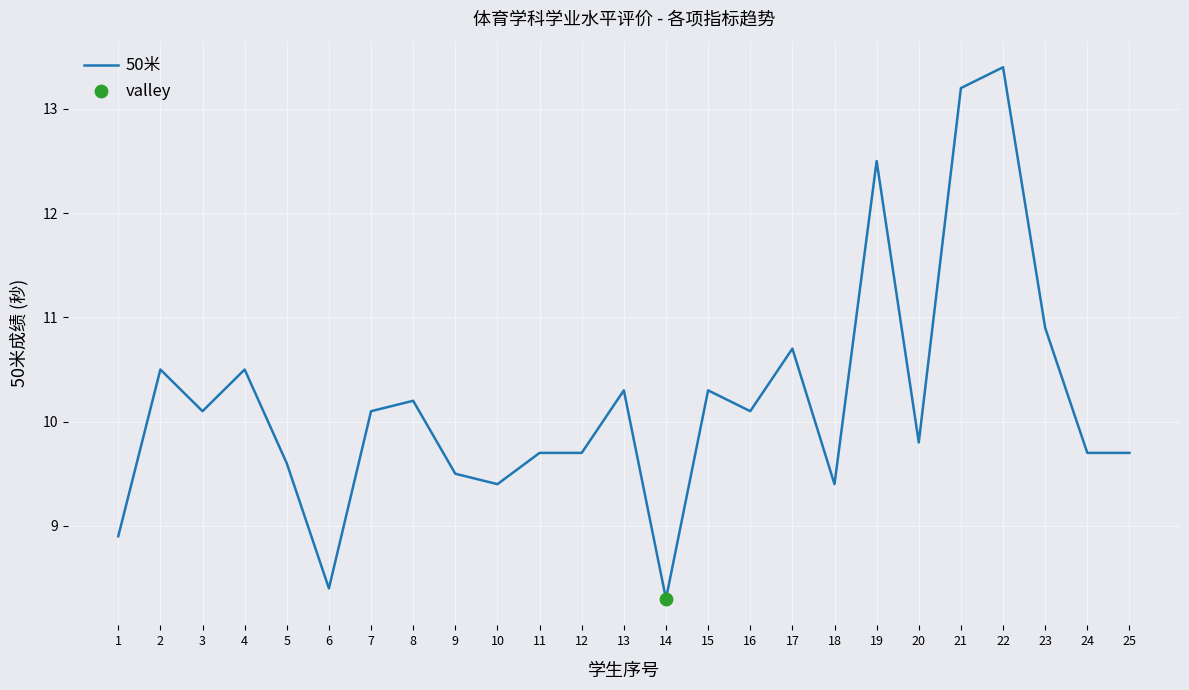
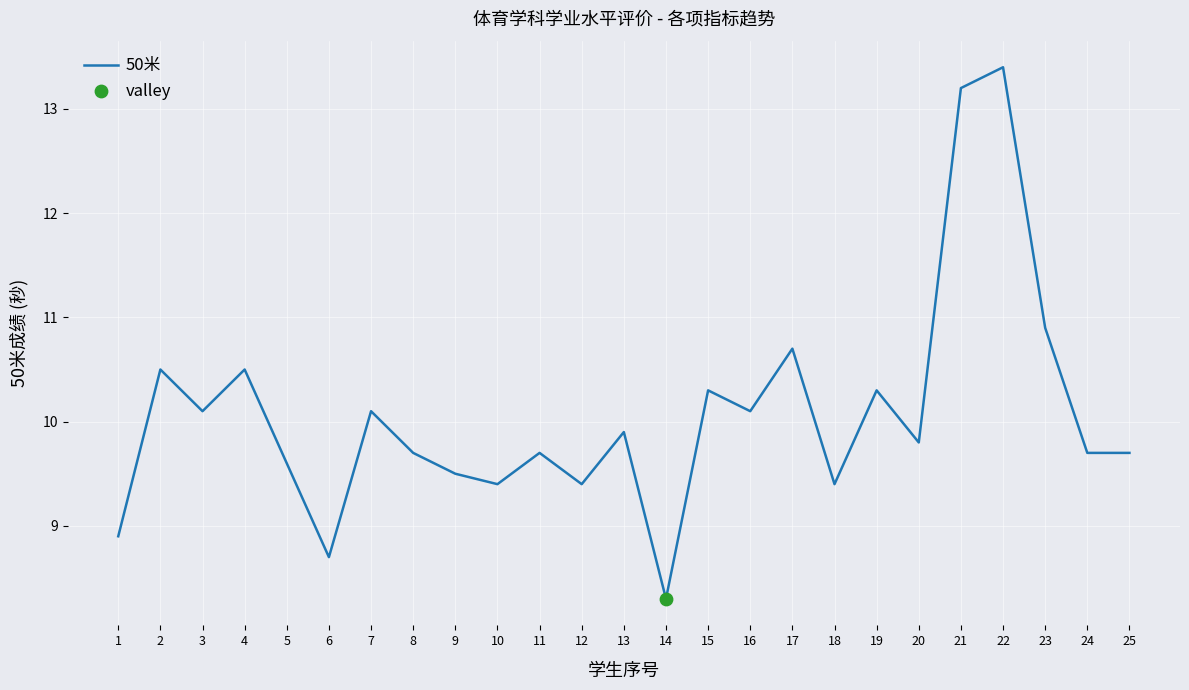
  {
    "50米": {
      "1": 8.9,
      "2": 10.5,
      "3": 10.1,
      "4": 10.5,
      "5": 9.6,
-     "6": 8.4,
+     "6": 8.7,
      "7": 10.1,
-     "8": 10.2,
+     "8": 9.7,
      "9": 9.5,
      "10": 9.4,
      "11": 9.7,
-     "12": 9.7,
-     "13": 10.3,
+     "12": 9.4,
+     "13": 9.9,
      "15": 10.3,
      "16": 10.1,
      "17": 10.7,
      "18": 9.4,
-     "19": 12.5,
+     "19": 10.3,
      "20": 9.8,
      "21": 13.2,
      "22": 13.4,
      "23": 10.9,
      "24": 9.7,
      "25": 9.7
    }
  }
